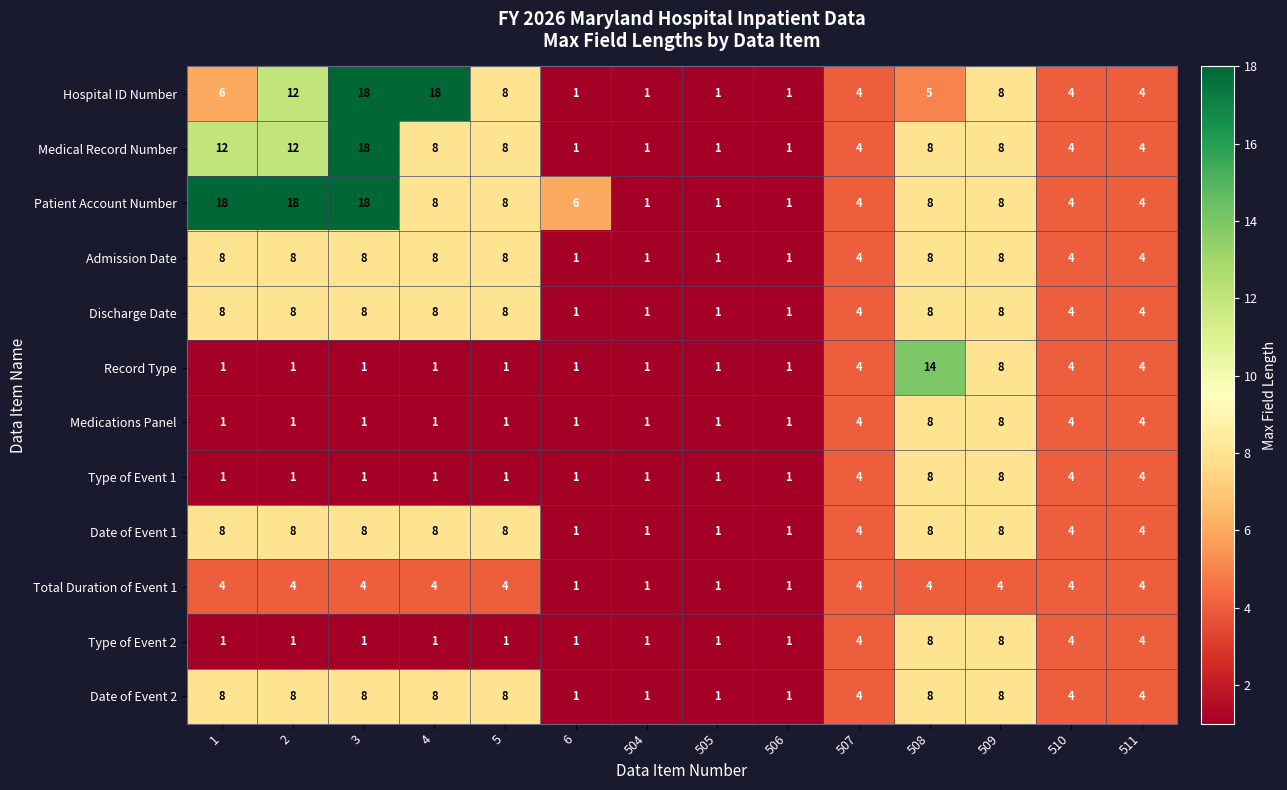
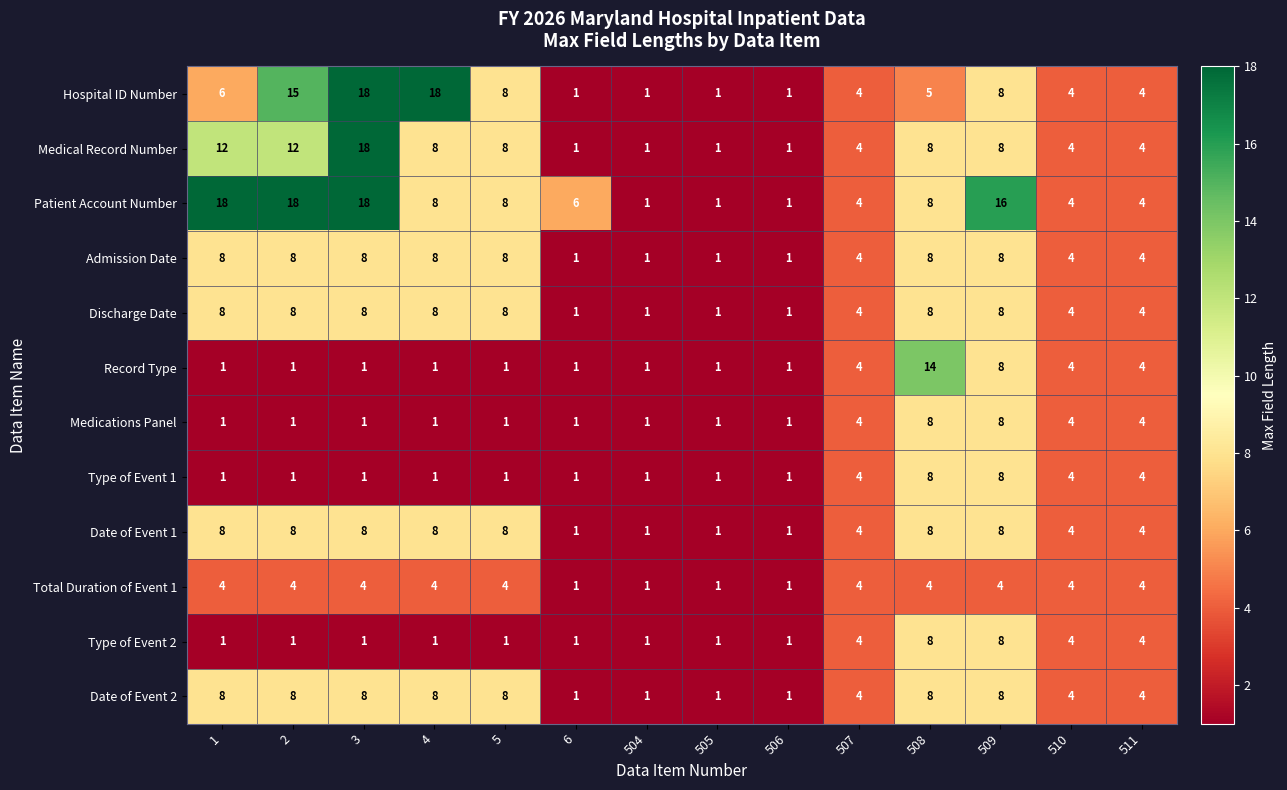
  {
    "Hospital ID Number": {
      "1": 6,
-     "2": 12,
+     "2": 15,
      "3": 18,
      "4": 18,
      "5": 8,
      "6": 1,
      "504": 1,
      "505": 1,
      "506": 1,
      "507": 4,
      "508": 5,
      "509": 8,
      "510": 4,
      "511": 4
    },
    "Medical Record Number": {
      "1": 12,
      "2": 12,
      "3": 18,
      "4": 8,
      "5": 8,
      "6": 1,
      "504": 1,
      "505": 1,
      "506": 1,
      "507": 4,
      "508": 8,
      "509": 8,
      "510": 4,
      "511": 4
    },
    "Patient Account Number": {
      "1": 18,
      "2": 18,
      "3": 18,
      "4": 8,
      "5": 8,
      "6": 6,
      "504": 1,
      "505": 1,
      "506": 1,
      "507": 4,
      "508": 8,
-     "509": 8,
+     "509": 16,
      "510": 4,
      "511": 4
    },
    "Admission Date": {
      "1": 8,
      "2": 8,
      "3": 8,
      "4": 8,
      "5": 8,
      "6": 1,
      "504": 1,
      "505": 1,
      "506": 1,
      "507": 4,
      "508": 8,
      "509": 8,
      "510": 4,
      "511": 4
    },
    "Discharge Date": {
      "1": 8,
      "2": 8,
      "3": 8,
      "4": 8,
      "5": 8,
      "6": 1,
      "504": 1,
      "505": 1,
      "506": 1,
      "507": 4,
      "508": 8,
      "509": 8,
      "510": 4,
      "511": 4
    },
    "Record Type": {
      "1": 1,
      "2": 1,
      "3": 1,
      "4": 1,
      "5": 1,
      "6": 1,
      "504": 1,
      "505": 1,
      "506": 1,
      "507": 4,
      "508": 14,
      "509": 8,
      "510": 4,
      "511": 4
    },
    "Medications Panel": {
      "1": 1,
      "2": 1,
      "3": 1,
      "4": 1,
      "5": 1,
      "6": 1,
      "504": 1,
      "505": 1,
      "506": 1,
      "507": 4,
      "508": 8,
      "509": 8,
      "510": 4,
      "511": 4
    },
    "Type of Event 1": {
      "1": 1,
      "2": 1,
      "3": 1,
      "4": 1,
      "5": 1,
      "6": 1,
      "504": 1,
      "505": 1,
      "506": 1,
      "507": 4,
      "508": 8,
      "509": 8,
      "510": 4,
      "511": 4
    },
    "Date of Event 1": {
      "1": 8,
      "2": 8,
      "3": 8,
      "4": 8,
      "5": 8,
      "6": 1,
      "504": 1,
      "505": 1,
      "506": 1,
      "507": 4,
      "508": 8,
      "509": 8,
      "510": 4,
      "511": 4
    },
    "Total Duration of Event 1": {
      "1": 4,
      "2": 4,
      "3": 4,
      "4": 4,
      "5": 4,
      "6": 1,
      "504": 1,
      "505": 1,
      "506": 1,
      "507": 4,
      "508": 4,
      "509": 4,
      "510": 4,
      "511": 4
    },
    "Type of Event 2": {
      "1": 1,
      "2": 1,
      "3": 1,
      "4": 1,
      "5": 1,
      "6": 1,
      "504": 1,
      "505": 1,
      "506": 1,
      "507": 4,
      "508": 8,
      "509": 8,
      "510": 4,
      "511": 4
    },
    "Date of Event 2": {
      "1": 8,
      "2": 8,
      "3": 8,
      "4": 8,
      "5": 8,
      "6": 1,
      "504": 1,
      "505": 1,
      "506": 1,
      "507": 4,
      "508": 8,
      "509": 8,
      "510": 4,
      "511": 4
    }
  }
